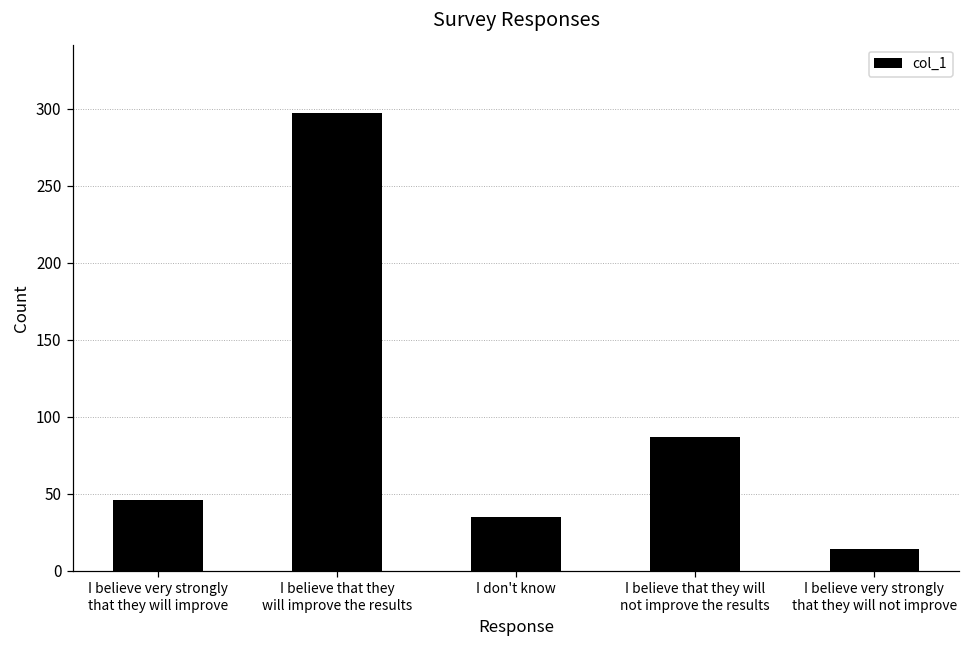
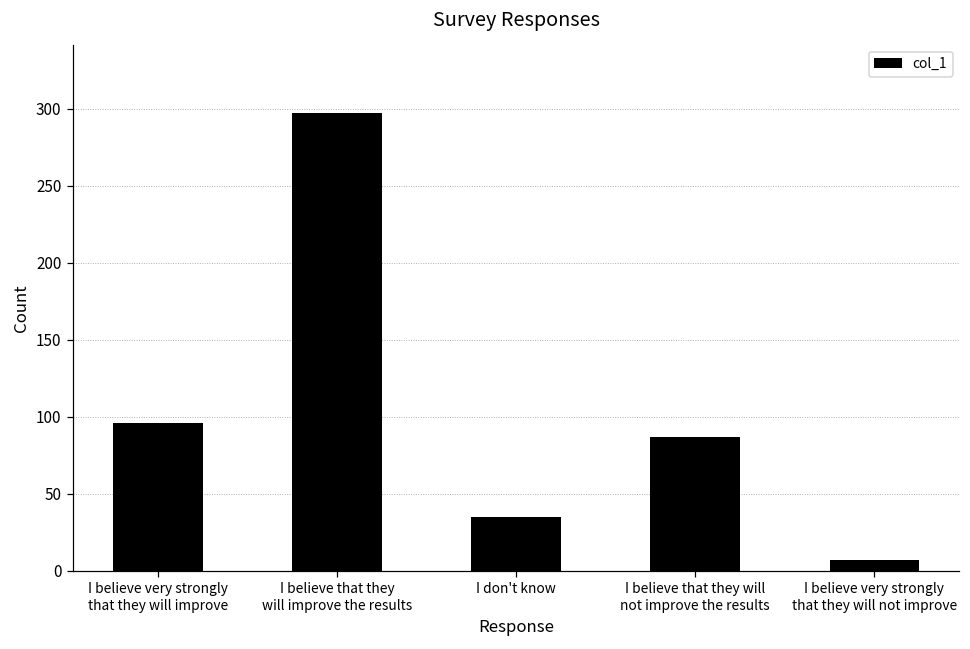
  {
-   "I believe very strongly that they will improve": 46,
+   "I believe very strongly that they will improve": 96,
    "I believe that they will improve the results": 297,
    "I don't know": 35,
    "I believe that they will not improve the results": 87,
-   "I believe very strongly that they will not improve": 14
+   "I believe very strongly that they will not improve": 7
  }
